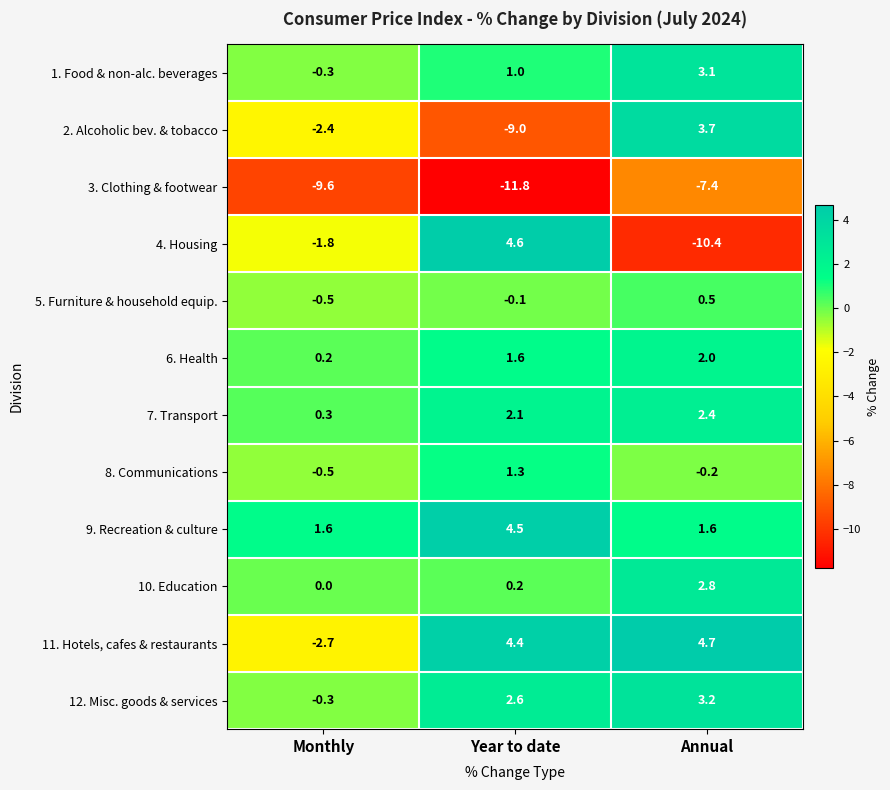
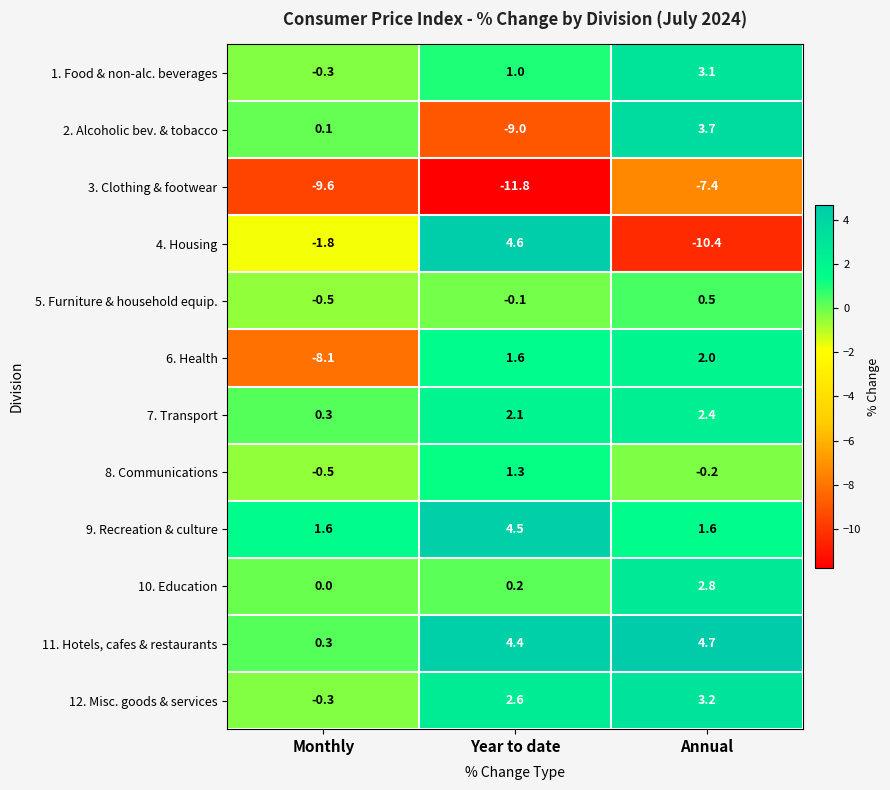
  {
    "1. Food & non-alc. beverages": {
      "Monthly": -0.3,
      "Year to date": 1.0,
      "Annual": 3.1
    },
    "2. Alcoholic bev. & tobacco": {
-     "Monthly": -2.4,
+     "Monthly": 0.1,
      "Year to date": -9.0,
      "Annual": 3.7
    },
    "3. Clothing & footwear": {
      "Monthly": -9.6,
      "Year to date": -11.8,
      "Annual": -7.4
    },
    "4. Housing": {
      "Monthly": -1.8,
      "Year to date": 4.6,
      "Annual": -10.4
    },
    "5. Furniture & household equip.": {
      "Monthly": -0.5,
      "Year to date": -0.1,
      "Annual": 0.5
    },
    "6. Health": {
-     "Monthly": 0.2,
+     "Monthly": -8.1,
      "Year to date": 1.6,
      "Annual": 2.0
    },
    "7. Transport": {
      "Monthly": 0.3,
      "Year to date": 2.1,
      "Annual": 2.4
    },
    "8. Communications": {
      "Monthly": -0.5,
      "Year to date": 1.3,
      "Annual": -0.2
    },
    "9. Recreation & culture": {
      "Monthly": 1.6,
      "Year to date": 4.5,
      "Annual": 1.6
    },
    "10. Education": {
      "Monthly": 0.0,
      "Year to date": 0.2,
      "Annual": 2.8
    },
    "11. Hotels, cafes & restaurants": {
-     "Monthly": -2.7,
+     "Monthly": 0.3,
      "Year to date": 4.4,
      "Annual": 4.7
    },
    "12. Misc. goods & services": {
      "Monthly": -0.3,
      "Year to date": 2.6,
      "Annual": 3.2
    }
  }
